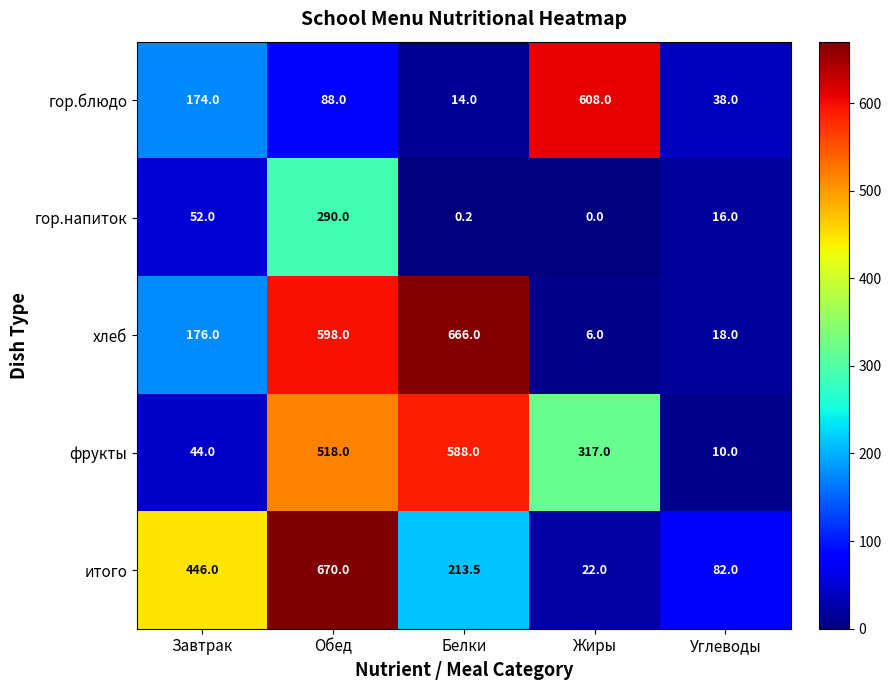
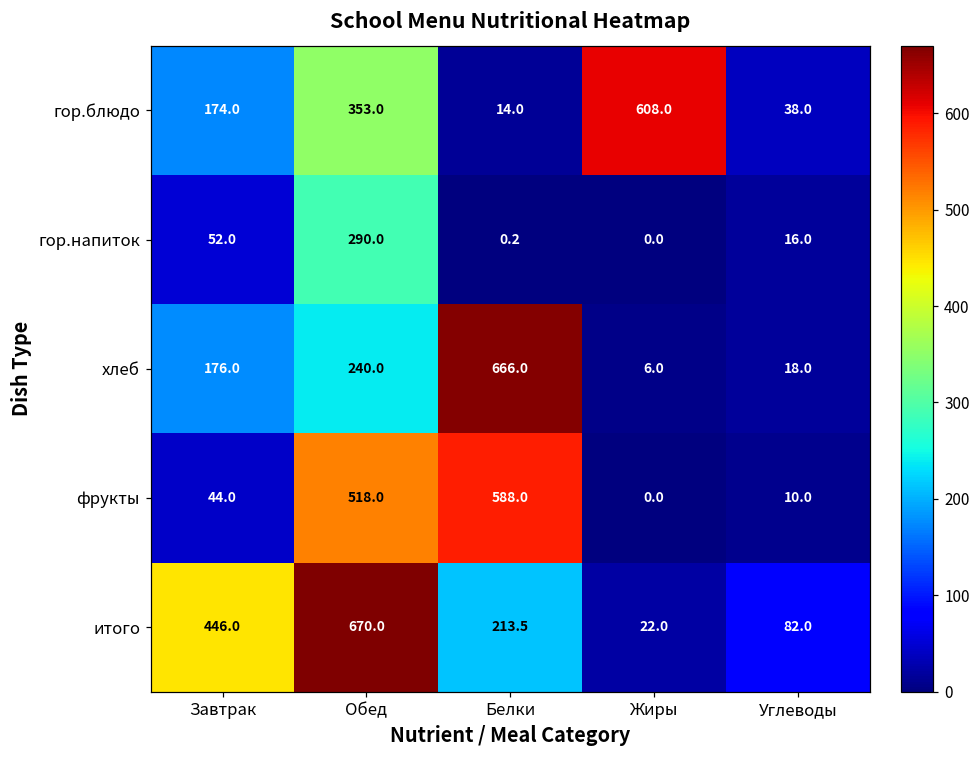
  {
    "гор.блюдо": {
      "Завтрак": 174.0,
-     "Обед": 88.0,
+     "Обед": 353.0,
      "Белки": 14.0,
      "Жиры": 608.0,
      "Углеводы": 38.0
    },
    "гор.напиток": {
      "Завтрак": 52.0,
      "Обед": 290.0,
      "Белки": 0.2,
      "Жиры": 0.0,
      "Углеводы": 16.0
    },
    "хлеб": {
      "Завтрак": 176.0,
-     "Обед": 598.0,
+     "Обед": 240.0,
      "Белки": 666.0,
      "Жиры": 6.0,
      "Углеводы": 18.0
    },
    "фрукты": {
      "Завтрак": 44.0,
      "Обед": 518.0,
      "Белки": 588.0,
-     "Жиры": 317.0,
+     "Жиры": 0.0,
      "Углеводы": 10.0
    },
    "итого": {
      "Завтрак": 446.0,
      "Обед": 670.0,
      "Белки": 213.5,
      "Жиры": 22.0,
      "Углеводы": 82.0
    }
  }
